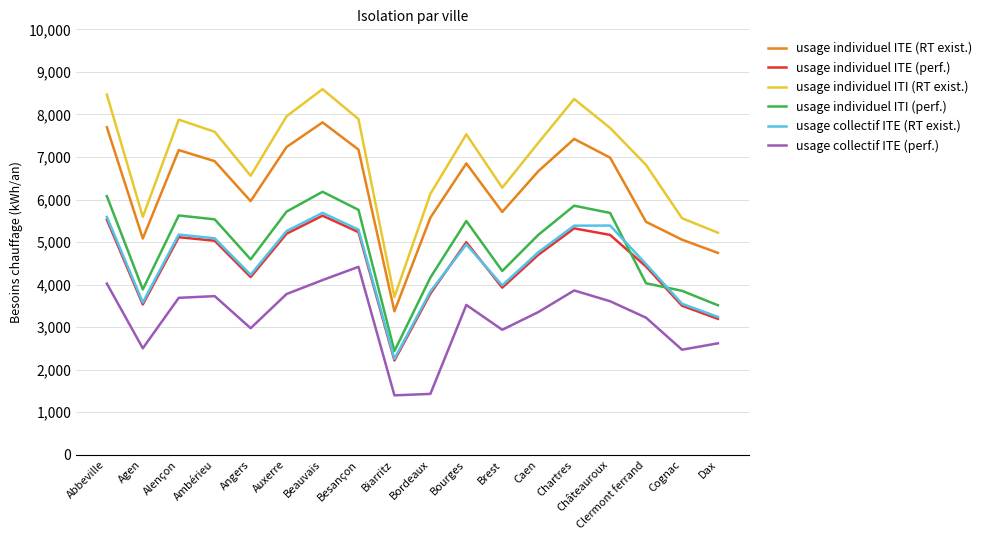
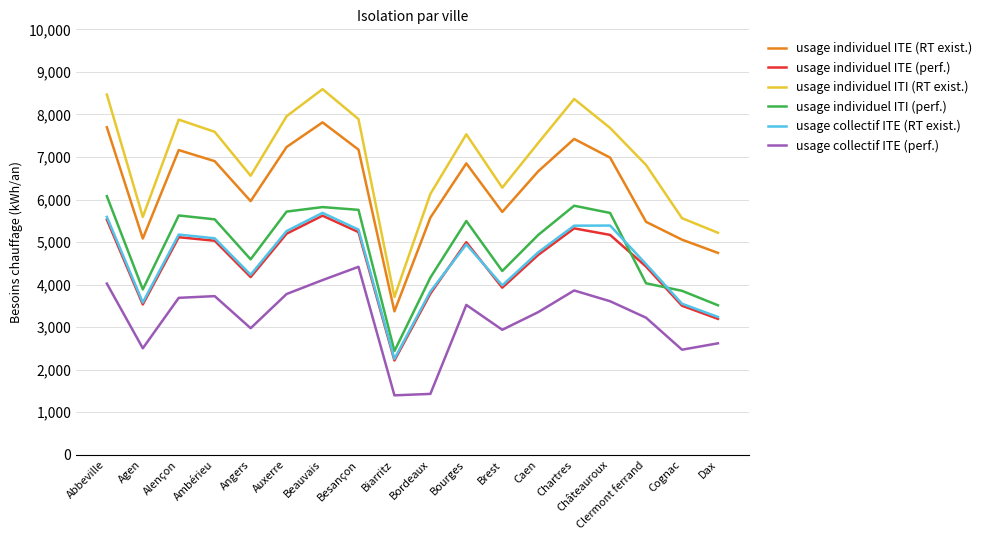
  {
    "usage individuel ITE (RT exist.)": {
      "Abbeville": "7,700",
      "Agen": "5,100",
      "Alençon": "7,200",
      "Ambérieu": "6,900",
      "Angers": "6,000",
      "Auxerre": "7,200",
      "Beauvais": "7,800",
      "Besançon": "7,200",
      "Biarritz": "3,400",
      "Bordeaux": "5,600",
      "Bourges": "6,800",
      "Brest": "5,700",
      "Caen": "6,700",
      "Chartres": "7,400",
      "Châteauroux": "7,000",
      "Clermont ferrand": "5,500",
      "Cognac": "5,100",
      "Dax": "4,700"
    },
    "usage individuel ITE (perf.)": {
      "Abbeville": "5,500",
      "Alençon": "5,100",
      "Auxerre": "5,200",
      "Beauvais": "5,600",
      "Caen": "4,700",
      "Chartres": "5,300",
      "Châteauroux": "5,200"
    },
    "usage individuel ITI (RT exist.)": {
      "Abbeville": "8,500",
      "Agen": "5,600",
      "Alençon": "7,900",
      "Ambérieu": "7,600",
      "Angers": "6,600",
      "Auxerre": "8,000",
      "Beauvais": "8,600",
      "Besançon": "7,900",
      "Biarritz": "3,700",
      "Bordeaux": "6,100",
      "Bourges": "7,500",
      "Brest": "6,300",
      "Caen": "7,300",
      "Chartres": "8,400",
      "Châteauroux": "7,700",
      "Clermont ferrand": "6,800",
      "Cognac": "5,600",
      "Dax": "5,200"
    },
    "usage individuel ITI (perf.)": {
      "Abbeville": "6,100",
      "Agen": "3,900",
      "Alençon": "5,600",
      "Ambérieu": "5,500",
      "Angers": "4,600",
      "Auxerre": "5,700",
-     "Beauvais": "6,200",
+     "Beauvais": "5,800",
      "Besançon": "5,800",
      "Biarritz": "2,400",
      "Bordeaux": "4,200",
      "Bourges": "5,500",
      "Brest": "4,300",
      "Caen": "5,200",
      "Chartres": "5,900",
      "Châteauroux": "5,700",
      "Clermont ferrand": "4,000",
      "Cognac": "3,900",
      "Dax": "3,500"
    },
    "usage collectif ITE (RT exist.)": {
      "Abbeville": "5,600",
      "Alençon": "5,200",
      "Auxerre": "5,300",
      "Beauvais": "5,700",
      "Caen": "4,800",
      "Chartres": "5,400",
      "Châteauroux": "5,400"
    },
    "usage collectif ITE (perf.)": {
      "Abbeville": "4,000",
      "Agen": "2,500",
      "Alençon": "3,700",
      "Ambérieu": "3,700",
      "Angers": "3,000",
      "Auxerre": "3,800",
      "Beauvais": "4,100",
      "Besançon": "4,400",
      "Biarritz": "1,400",
      "Bordeaux": "1,400",
      "Bourges": "3,500",
      "Brest": "2,900",
      "Caen": "3,400",
      "Chartres": "3,900",
      "Châteauroux": "3,600",
      "Clermont ferrand": "3,200",
      "Cognac": "2,500",
      "Dax": "2,600"
    }
  }
